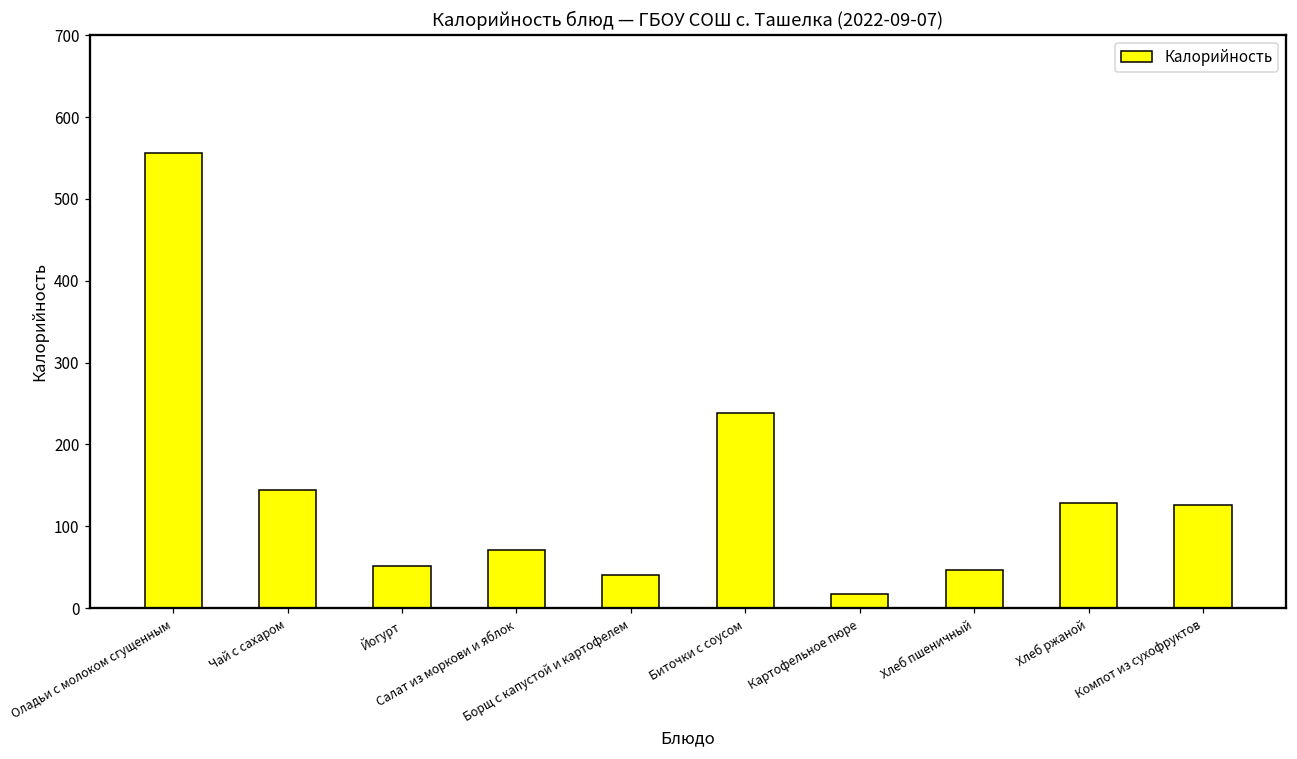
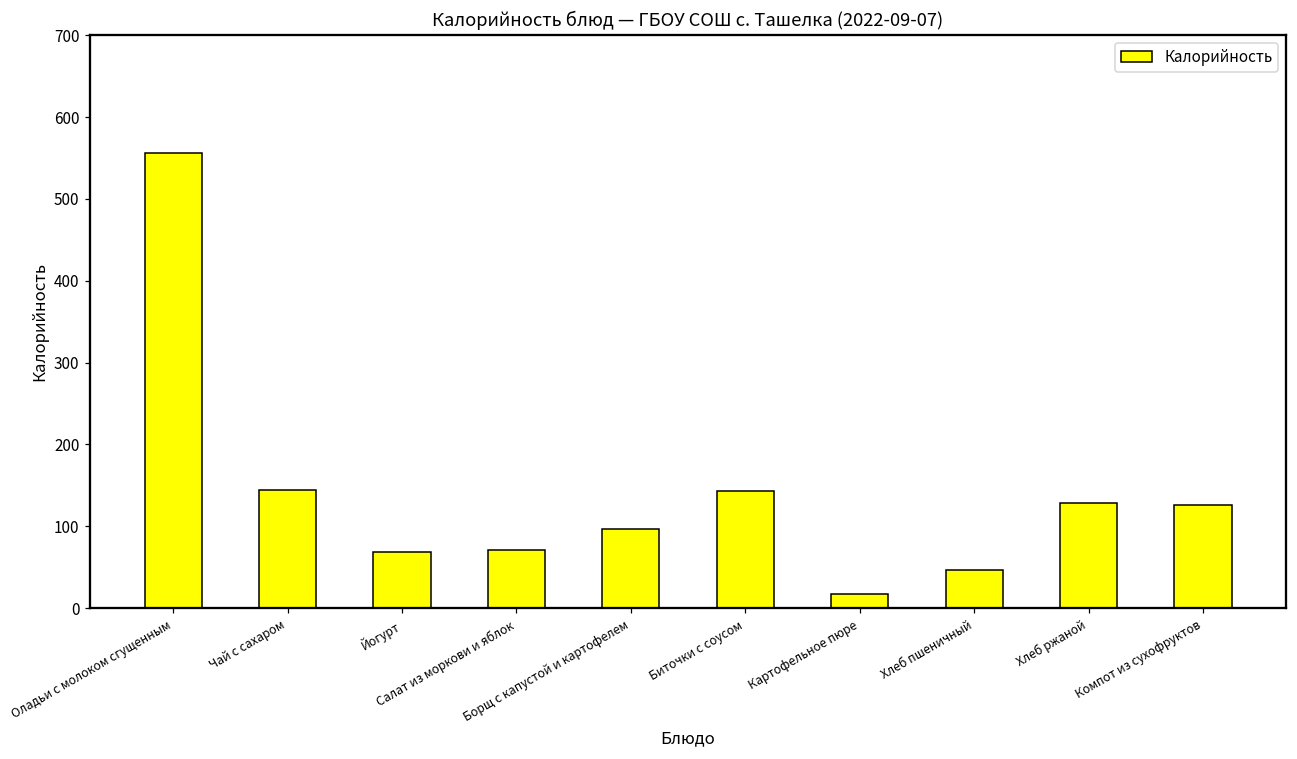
  {
    "Оладьи с молоком сгущенным": 560,
    "Чай с сахаром": 140,
-   "Йогурт": 50,
+   "Йогурт": 70,
    "Салат из моркови и яблок": 70,
-   "Борщ с капустой и картофелем": 40,
-   "Биточки с соусом": 240,
+   "Борщ с капустой и картофелем": 100,
+   "Биточки с соусом": 140,
    "Картофельное пюре": 20,
    "Хлеб пшеничный": 50,
    "Хлеб ржаной": 130,
    "Компот из сухофруктов": 130
  }
